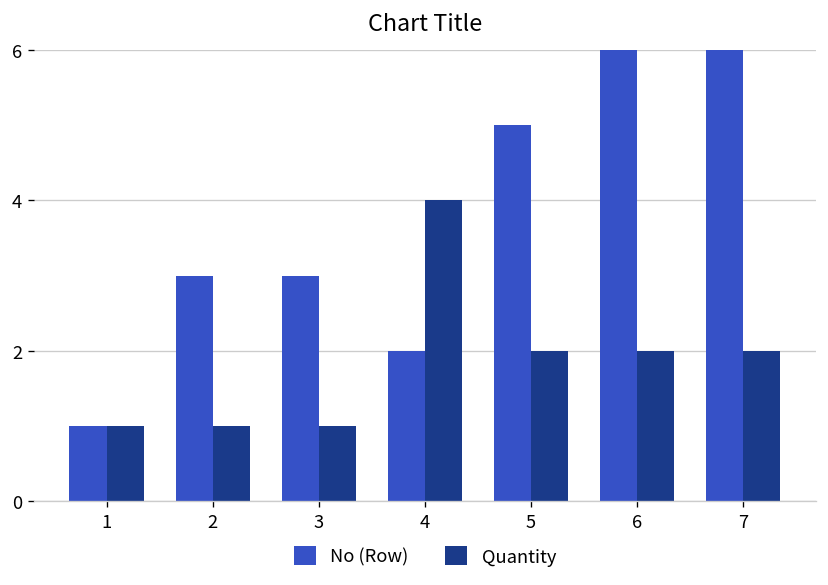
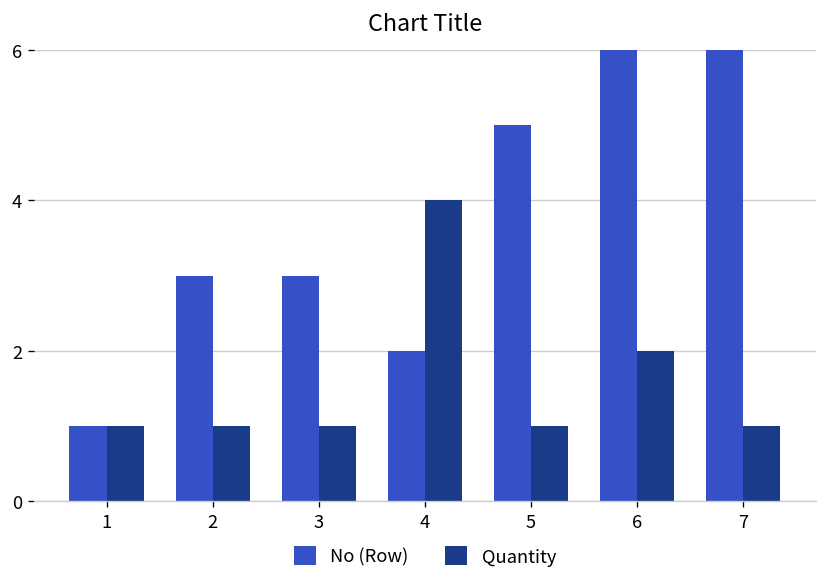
  {
    "No (Row)": {
      "1": 1,
      "2": 3,
      "3": 3,
      "4": 2,
      "5": 5,
      "6": 6
    },
    "Quantity": {
      "1": 1,
      "2": 1,
      "3": 1,
      "4": 4,
-     "5": 2,
+     "5": 1,
      "6": 2,
-     "7": 2
+     "7": 1
    }
  }
